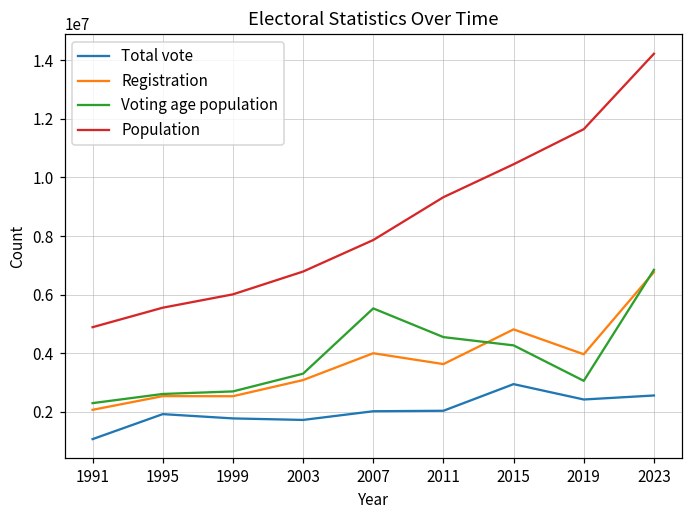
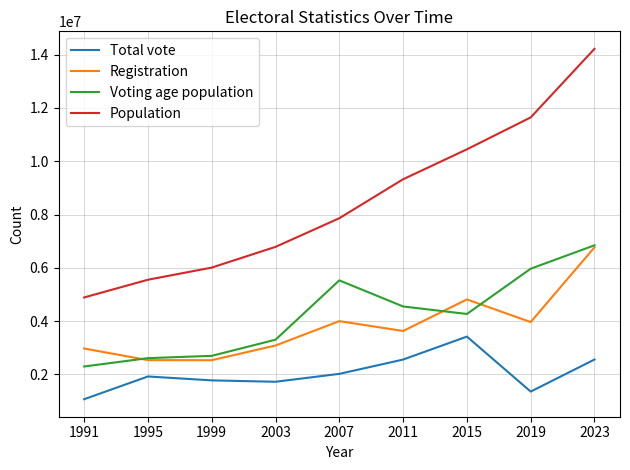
  {
    "Total vote": {
      "1991": 1100000,
      "1995": 1900000,
      "1999": 1800000,
      "2003": 1700000,
      "2007": 2000000,
-     "2011": 2000000,
-     "2015": 2900000,
-     "2019": 2400000,
+     "2011": 2600000,
+     "2015": 3400000,
+     "2019": 1400000,
      "2023": 2600000
    },
    "Registration": {
-     "1991": 2100000,
+     "1991": 3000000,
      "1999": 2500000,
      "2003": 3100000,
      "2007": 4000000,
      "2011": 3600000,
      "2015": 4800000,
      "2019": 4000000
    },
    "Voting age population": {
      "1991": 2300000,
      "1999": 2700000,
      "2003": 3300000,
      "2007": 5500000,
      "2011": 4600000,
      "2015": 4300000,
-     "2019": 3100000
+     "2019": 6000000
    },
    "Population": {
      "1991": 4900000,
      "1995": 5600000,
      "1999": 6000000,
      "2003": 6800000,
      "2007": 7900000,
      "2011": 9300000,
      "2015": 10400000,
      "2019": 11600000,
      "2023": 14200000
    }
  }
